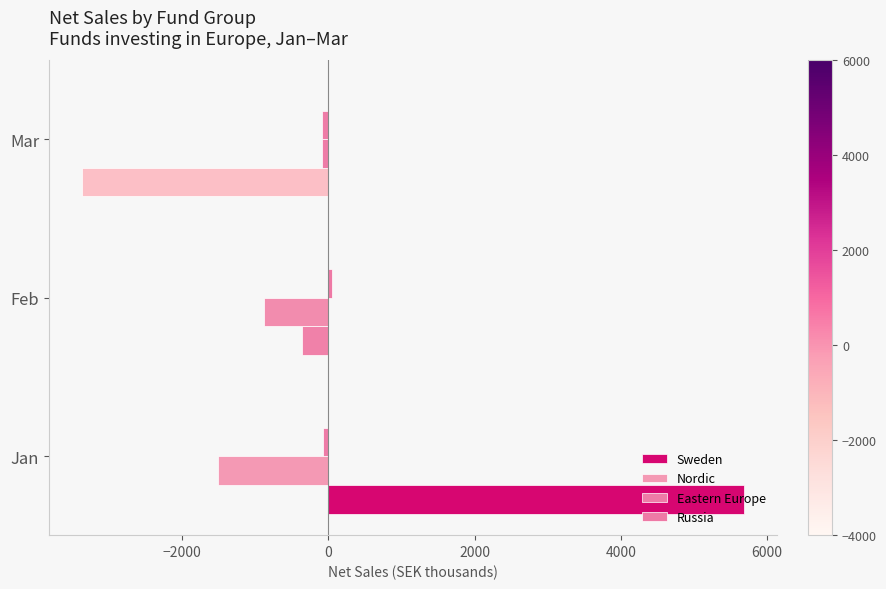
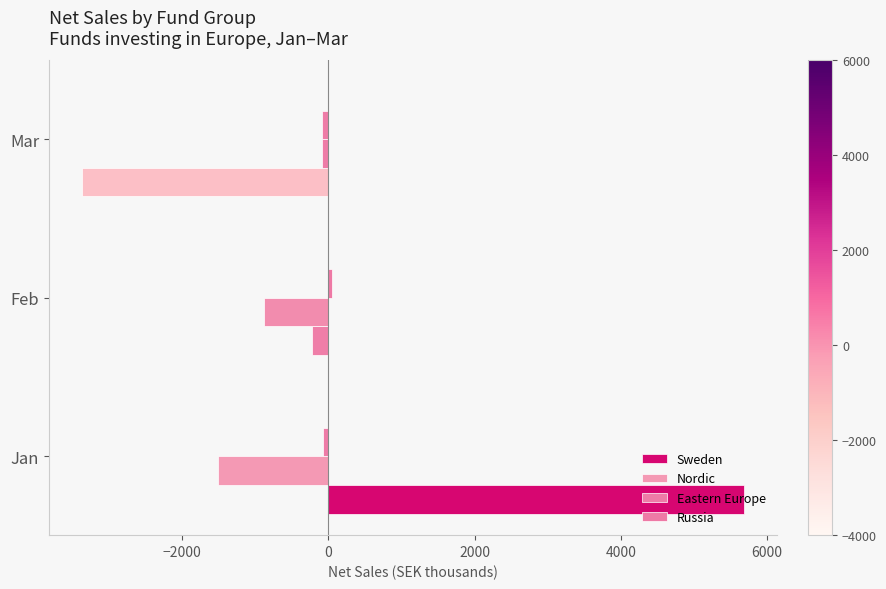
  {
    "Sweden": {
      "Mar": -3400,
-     "Feb": -400,
+     "Feb": -200,
      "Jan": 5700
    }
  }
